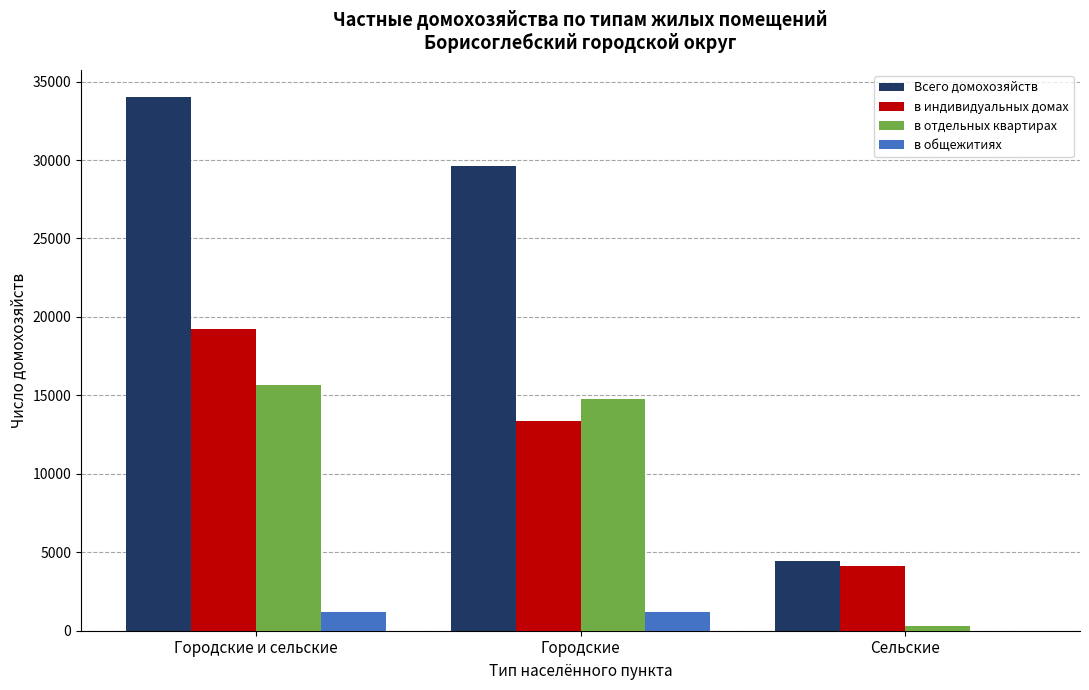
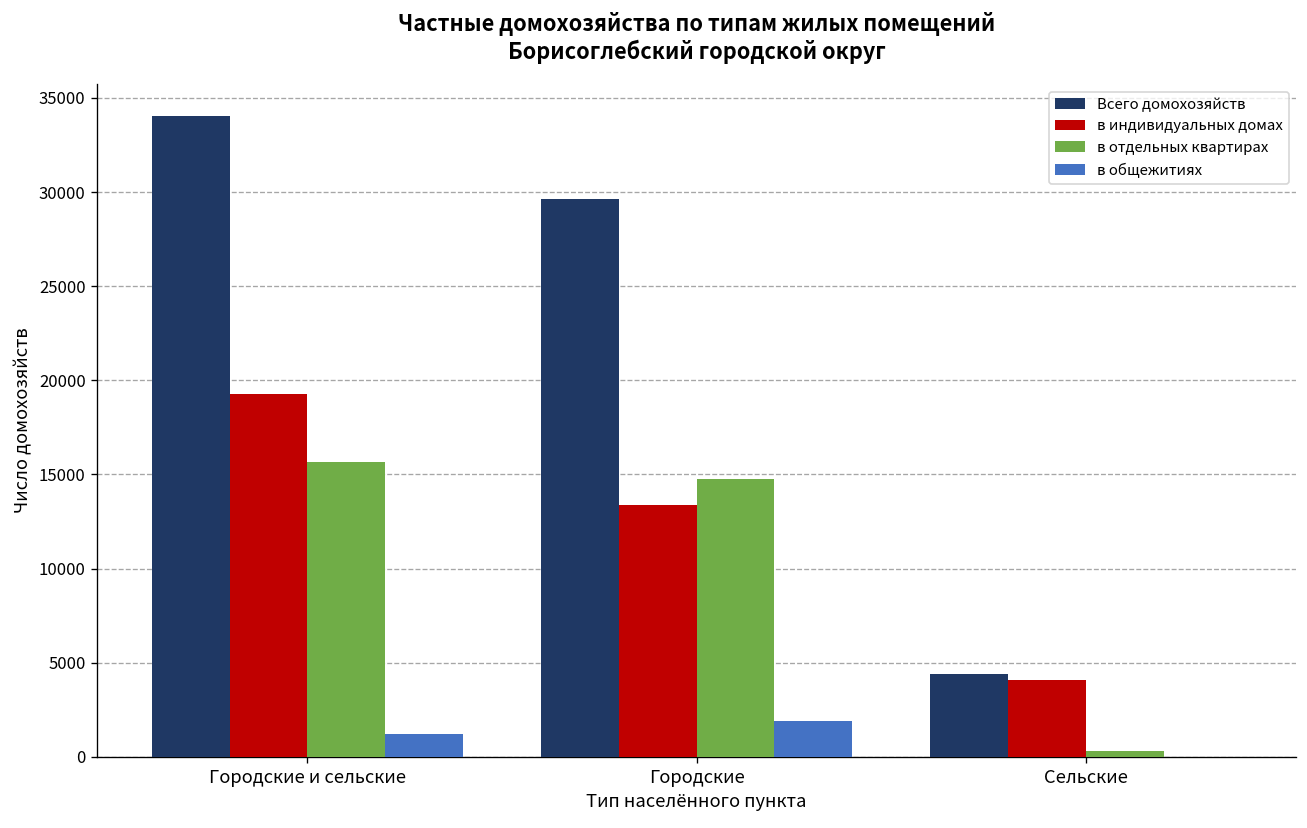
  {
    "Всего домохозяйств": {
      "Городские и сельские": 34000,
      "Городские": 29600,
      "Сельские": 4400
    },
    "в индивидуальных домах": {
      "Городские и сельские": 19300,
      "Городские": 13400,
      "Сельские": 4100
    },
    "в отдельных квартирах": {
      "Городские и сельские": 15600,
      "Городские": 14700,
      "Сельские": 300
    },
    "в общежитиях": {
      "Городские и сельские": 1200,
-     "Городские": 1200
+     "Городские": 1900
    }
  }
